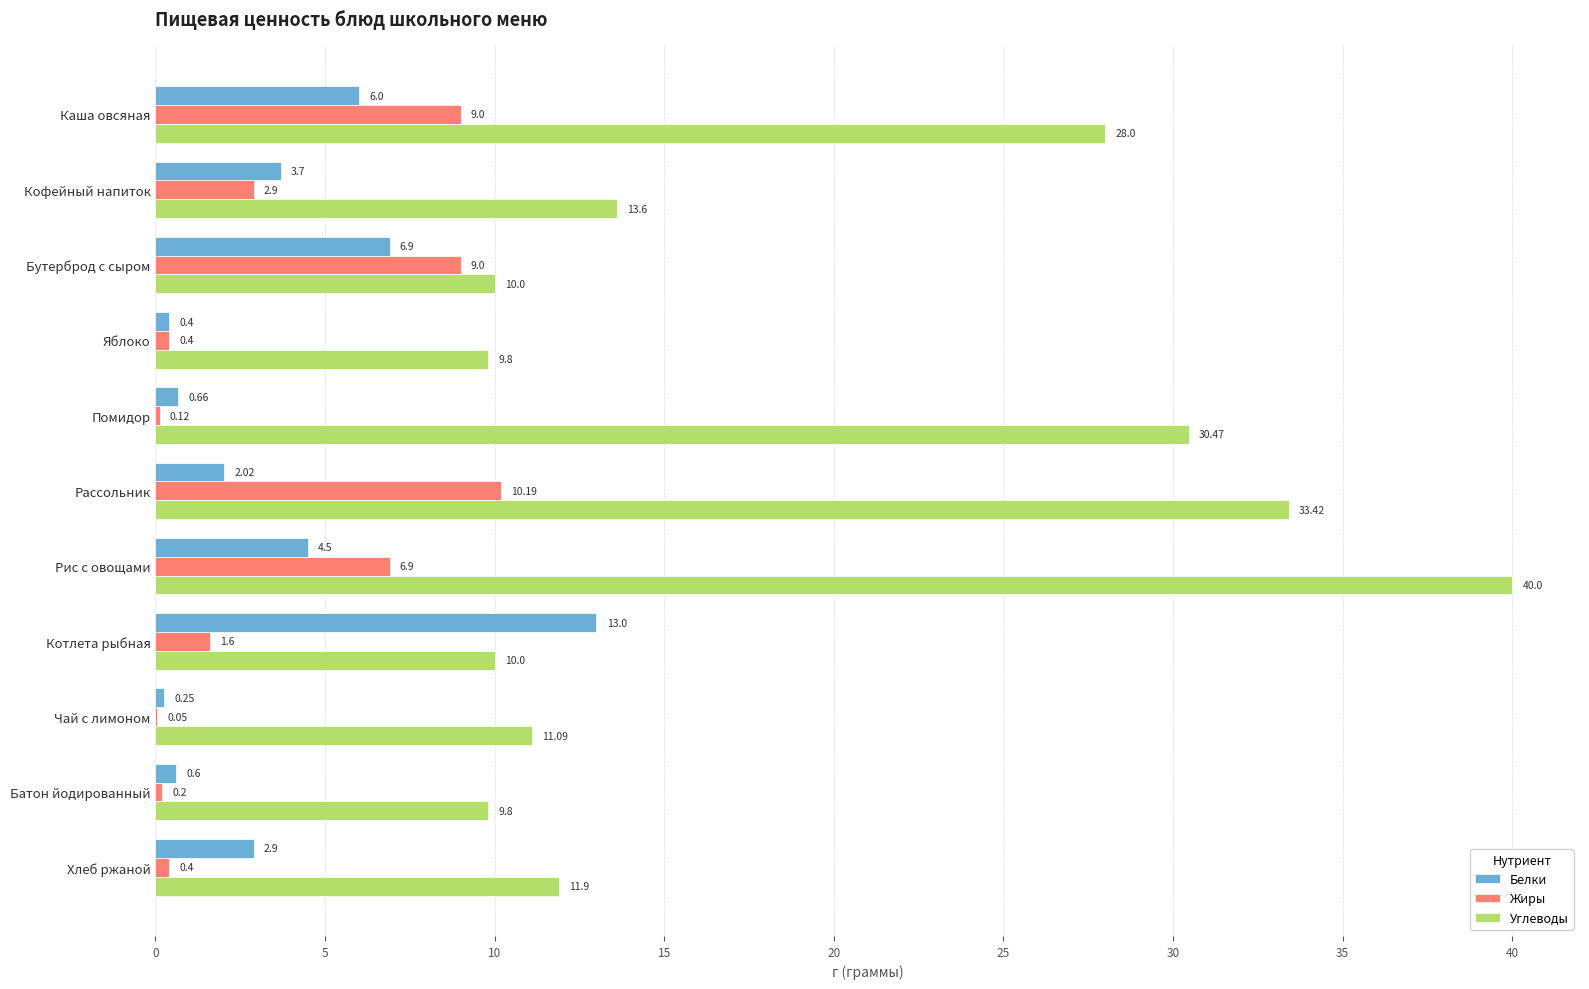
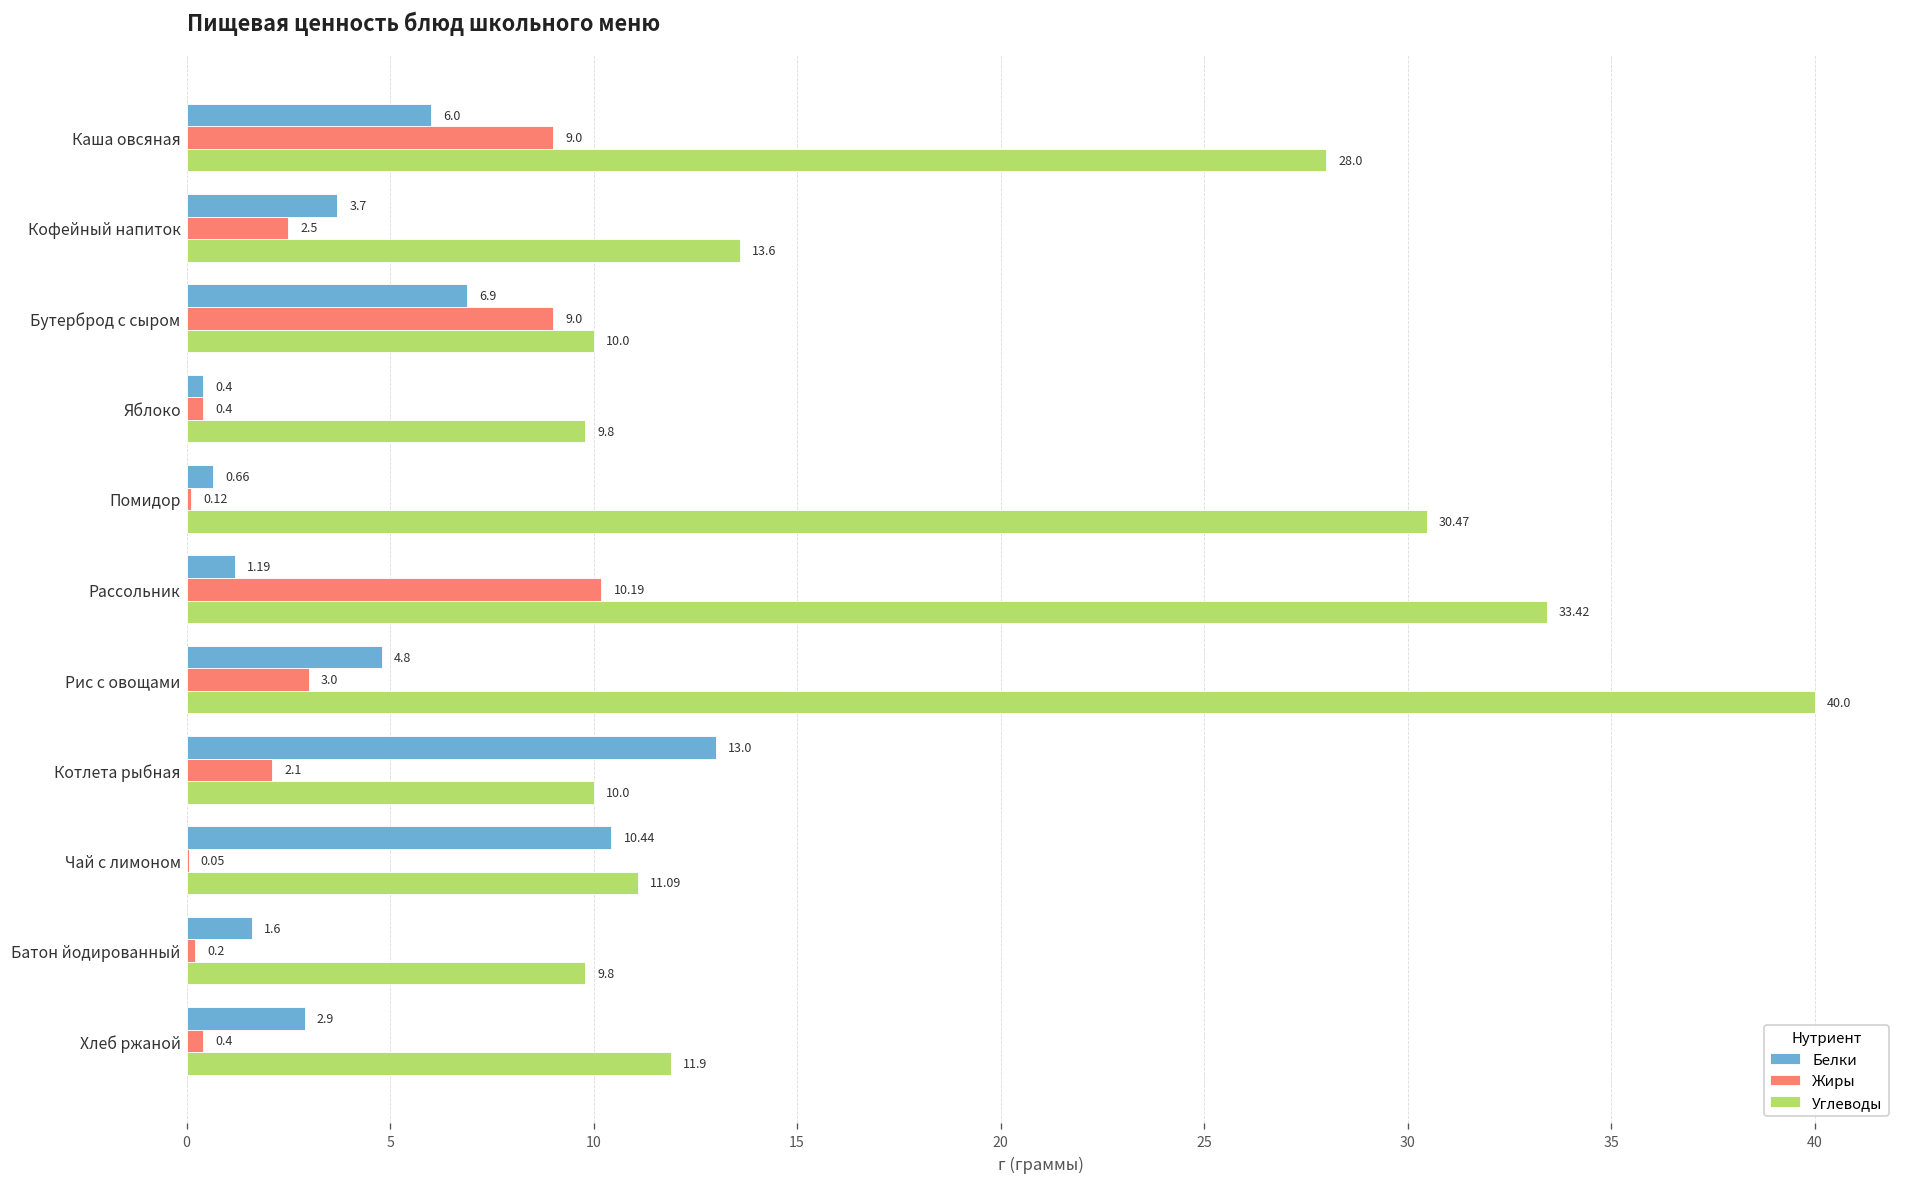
  {
    "Белки": {
      "Каша овсяная": 6.0,
      "Кофейный напиток": 3.7,
      "Бутерброд с сыром": 6.9,
      "Яблоко": 0.4,
      "Помидор": 0.66,
-     "Рассольник": 2.02,
-     "Рис с овощами": 4.5,
+     "Рассольник": 1.19,
+     "Рис с овощами": 4.8,
      "Котлета рыбная": 13.0,
-     "Чай с лимоном": 0.25,
-     "Батон йодированный": 0.6,
+     "Чай с лимоном": 10.44,
+     "Батон йодированный": 1.6,
      "Хлеб ржаной": 2.9
    },
    "Жиры": {
      "Каша овсяная": 9.0,
-     "Кофейный напиток": 2.9,
+     "Кофейный напиток": 2.5,
      "Бутерброд с сыром": 9.0,
      "Яблоко": 0.4,
      "Помидор": 0.12,
      "Рассольник": 10.19,
-     "Рис с овощами": 6.9,
-     "Котлета рыбная": 1.6,
+     "Рис с овощами": 3.0,
+     "Котлета рыбная": 2.1,
      "Чай с лимоном": 0.05,
      "Батон йодированный": 0.2,
      "Хлеб ржаной": 0.4
    },
    "Углеводы": {
      "Каша овсяная": 28.0,
      "Кофейный напиток": 13.6,
      "Бутерброд с сыром": 10.0,
      "Яблоко": 9.8,
      "Помидор": 30.47,
      "Рассольник": 33.42,
      "Рис с овощами": 40.0,
      "Котлета рыбная": 10.0,
      "Чай с лимоном": 11.09,
      "Батон йодированный": 9.8,
      "Хлеб ржаной": 11.9
    }
  }
